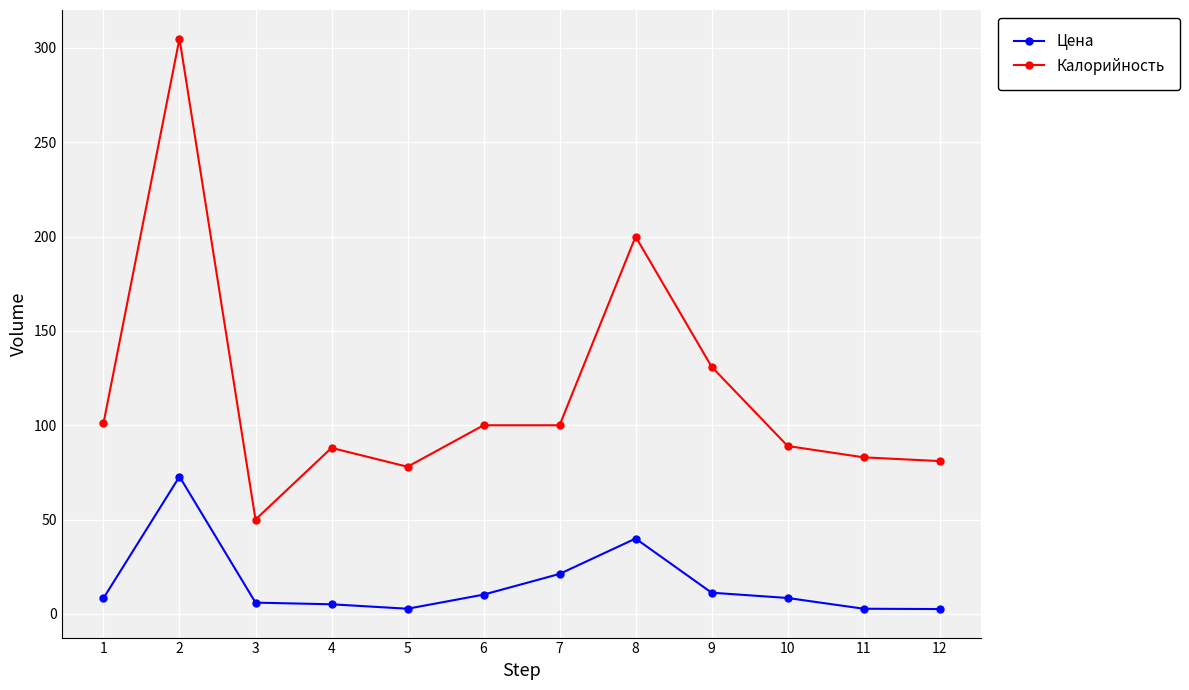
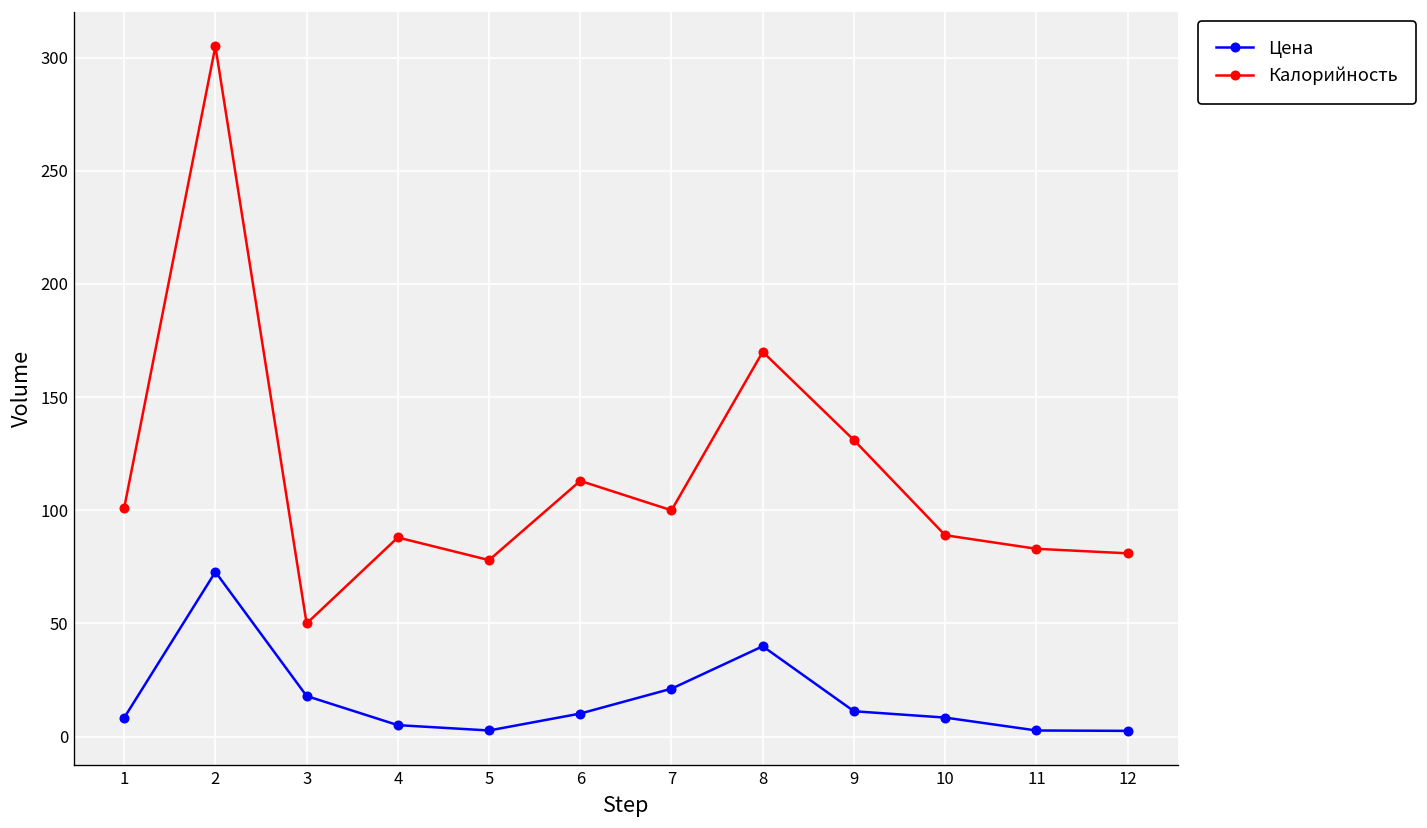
  {
    "Цена": {
      "1": 8,
      "2": 73,
-     "3": 6,
+     "3": 18,
      "4": 5,
      "5": 3,
      "6": 10,
      "7": 21,
      "8": 40,
      "9": 11,
      "10": 8,
      "11": 3,
      "12": 3
    },
    "Калорийность": {
      "1": 101,
      "2": 305,
      "3": 50,
      "4": 88,
      "5": 78,
-     "6": 100,
+     "6": 113,
      "7": 100,
-     "8": 200,
+     "8": 170,
      "9": 131,
      "10": 89,
      "11": 83,
      "12": 81
    }
  }
